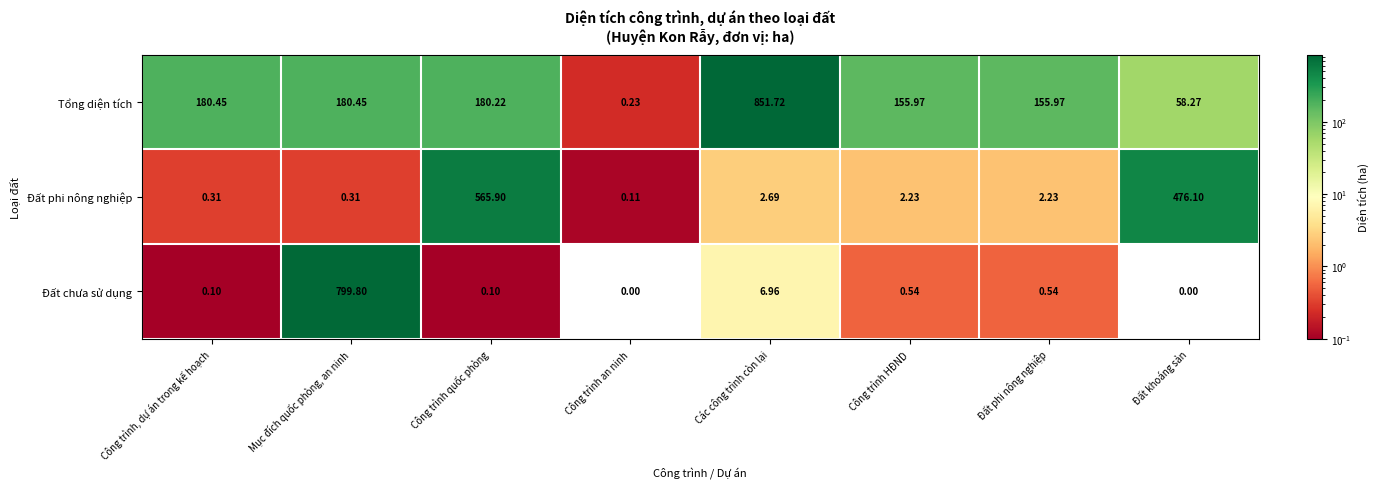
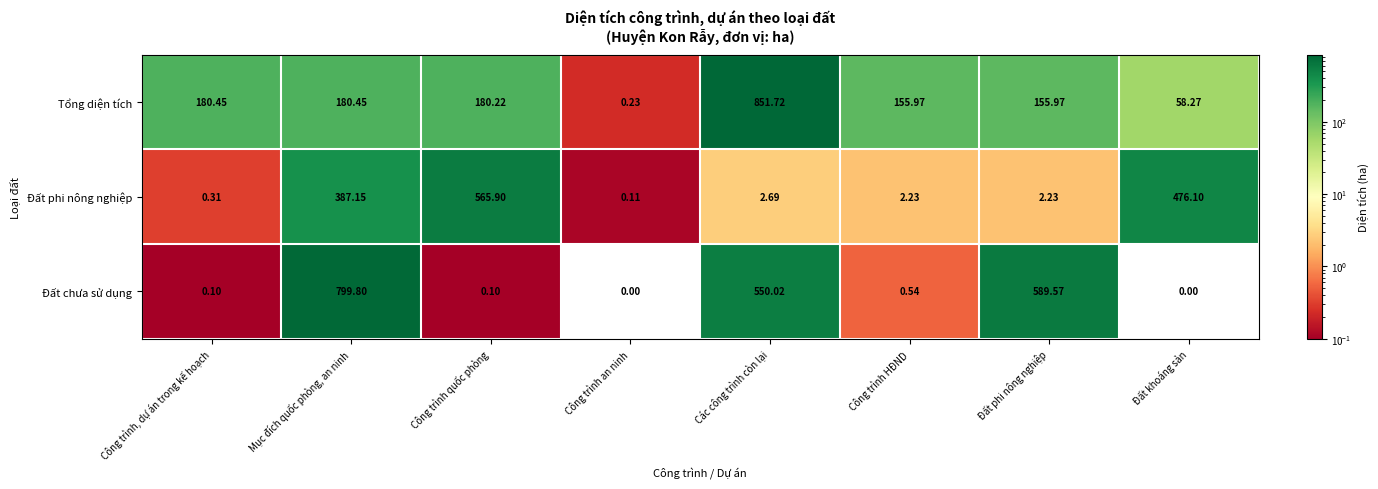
  {
    "Tổng diện tích": {
      "Công trình, dự án trong kế hoạch": 180.45,
      "Mục đích quốc phòng, an ninh": 180.45,
      "Công trình quốc phòng": 180.22,
      "Công trình an ninh": 0.23,
      "Các công trình còn lại": 851.72,
      "Công trình HĐND": 155.97,
      "Đất phi nông nghiệp": 155.97,
      "Đất khoáng sản": 58.27
    },
    "Đất phi nông nghiệp": {
      "Công trình, dự án trong kế hoạch": 0.31,
-     "Mục đích quốc phòng, an ninh": 0.31,
+     "Mục đích quốc phòng, an ninh": 387.15,
      "Công trình quốc phòng": 565.90,
      "Công trình an ninh": 0.11,
      "Các công trình còn lại": 2.69,
      "Công trình HĐND": 2.23,
      "Đất phi nông nghiệp": 2.23,
      "Đất khoáng sản": 476.10
    },
    "Đất chưa sử dụng": {
      "Công trình, dự án trong kế hoạch": 0.10,
      "Mục đích quốc phòng, an ninh": 799.80,
      "Công trình quốc phòng": 0.10,
      "Công trình an ninh": 0.00,
-     "Các công trình còn lại": 6.96,
+     "Các công trình còn lại": 550.02,
      "Công trình HĐND": 0.54,
-     "Đất phi nông nghiệp": 0.54,
+     "Đất phi nông nghiệp": 589.57,
      "Đất khoáng sản": 0.00
    }
  }
